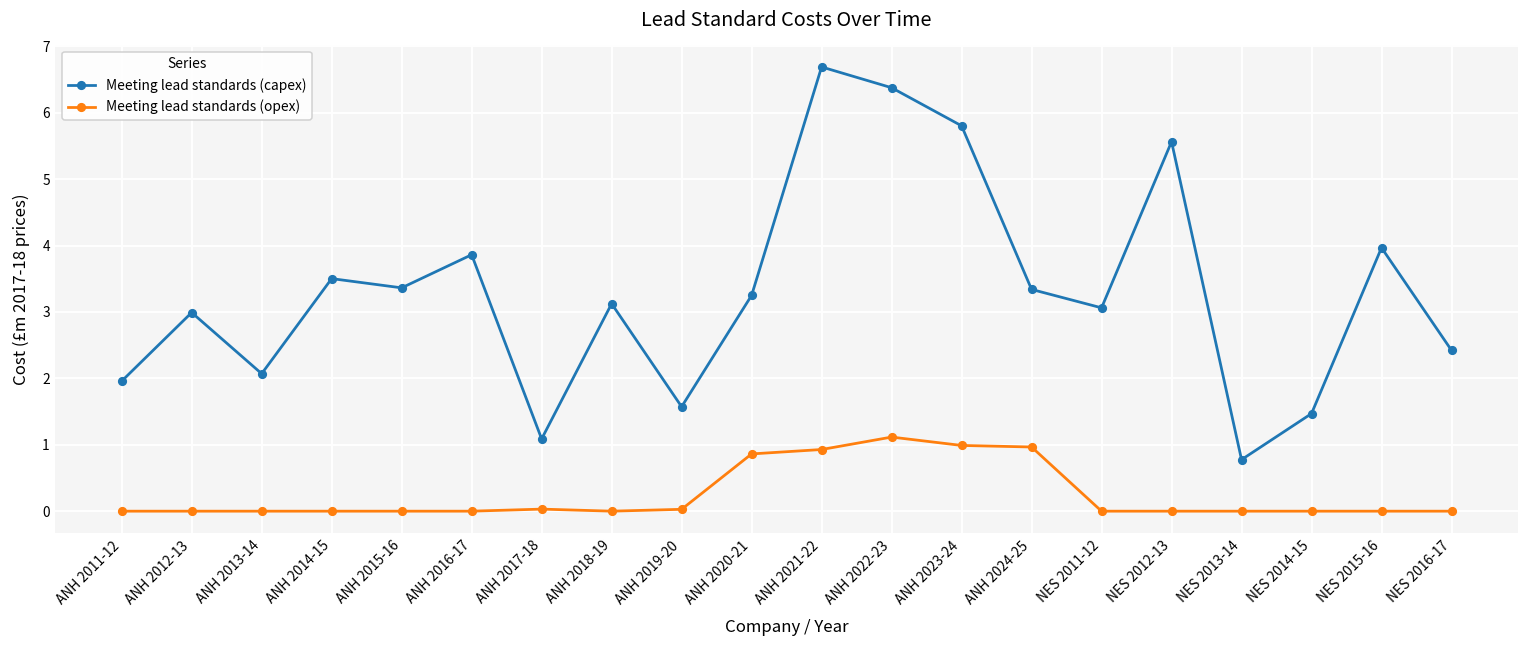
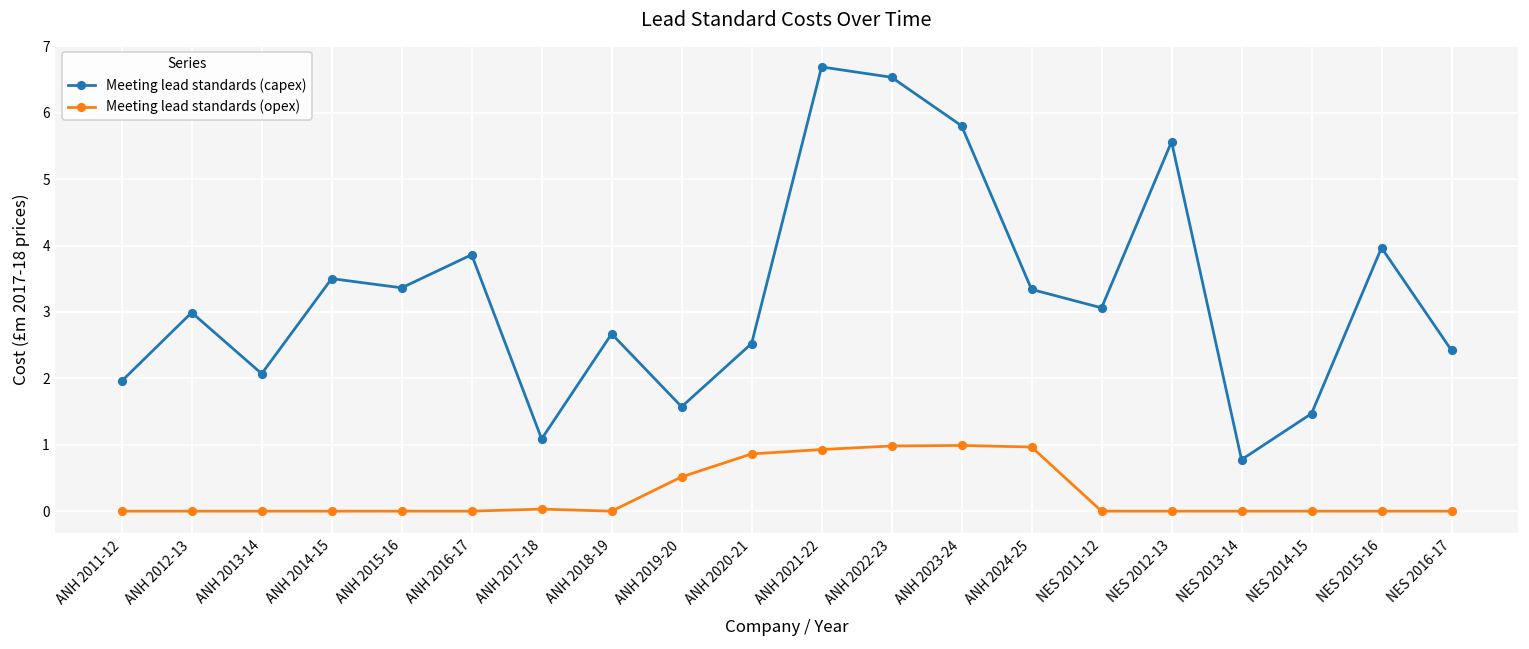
  {
    "Meeting lead standards (capex)": {
      "ANH 2011-12": 2.0,
      "ANH 2012-13": 3.0,
      "ANH 2013-14": 2.1,
      "ANH 2014-15": 3.5,
      "ANH 2015-16": 3.4,
      "ANH 2016-17": 3.9,
      "ANH 2017-18": 1.1,
-     "ANH 2018-19": 3.1,
+     "ANH 2018-19": 2.7,
      "ANH 2019-20": 1.6,
-     "ANH 2020-21": 3.2,
+     "ANH 2020-21": 2.5,
      "ANH 2021-22": 6.7,
-     "ANH 2022-23": 6.4,
+     "ANH 2022-23": 6.5,
      "ANH 2023-24": 5.8,
      "ANH 2024-25": 3.3,
      "NES 2011-12": 3.1,
      "NES 2012-13": 5.6,
      "NES 2013-14": 0.8,
      "NES 2014-15": 1.5,
      "NES 2015-16": 4.0,
      "NES 2016-17": 2.4
    },
    "Meeting lead standards (opex)": {
      "ANH 2011-12": 0.0,
      "ANH 2012-13": 0.0,
      "ANH 2013-14": 0.0,
      "ANH 2014-15": 0.0,
      "ANH 2015-16": 0.0,
      "ANH 2016-17": 0.0,
      "ANH 2017-18": 0.0,
      "ANH 2018-19": 0.0,
-     "ANH 2019-20": 0.0,
+     "ANH 2019-20": 0.5,
      "ANH 2020-21": 0.9,
      "ANH 2021-22": 0.9,
-     "ANH 2022-23": 1.1,
+     "ANH 2022-23": 1.0,
      "ANH 2023-24": 1.0,
      "ANH 2024-25": 1.0,
      "NES 2011-12": 0.0,
      "NES 2012-13": 0.0,
      "NES 2013-14": 0.0,
      "NES 2014-15": 0.0,
      "NES 2015-16": 0.0,
      "NES 2016-17": 0.0
    }
  }
